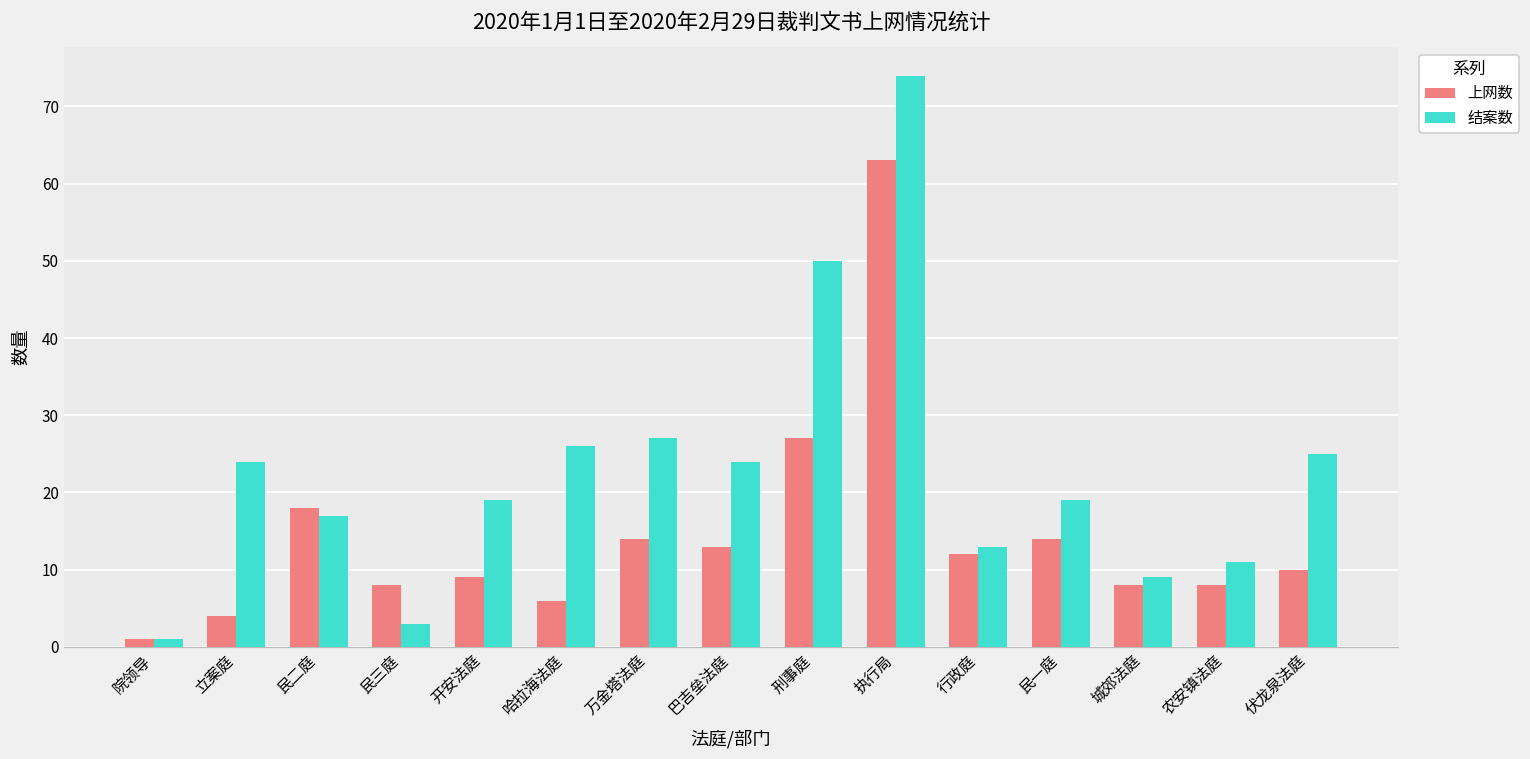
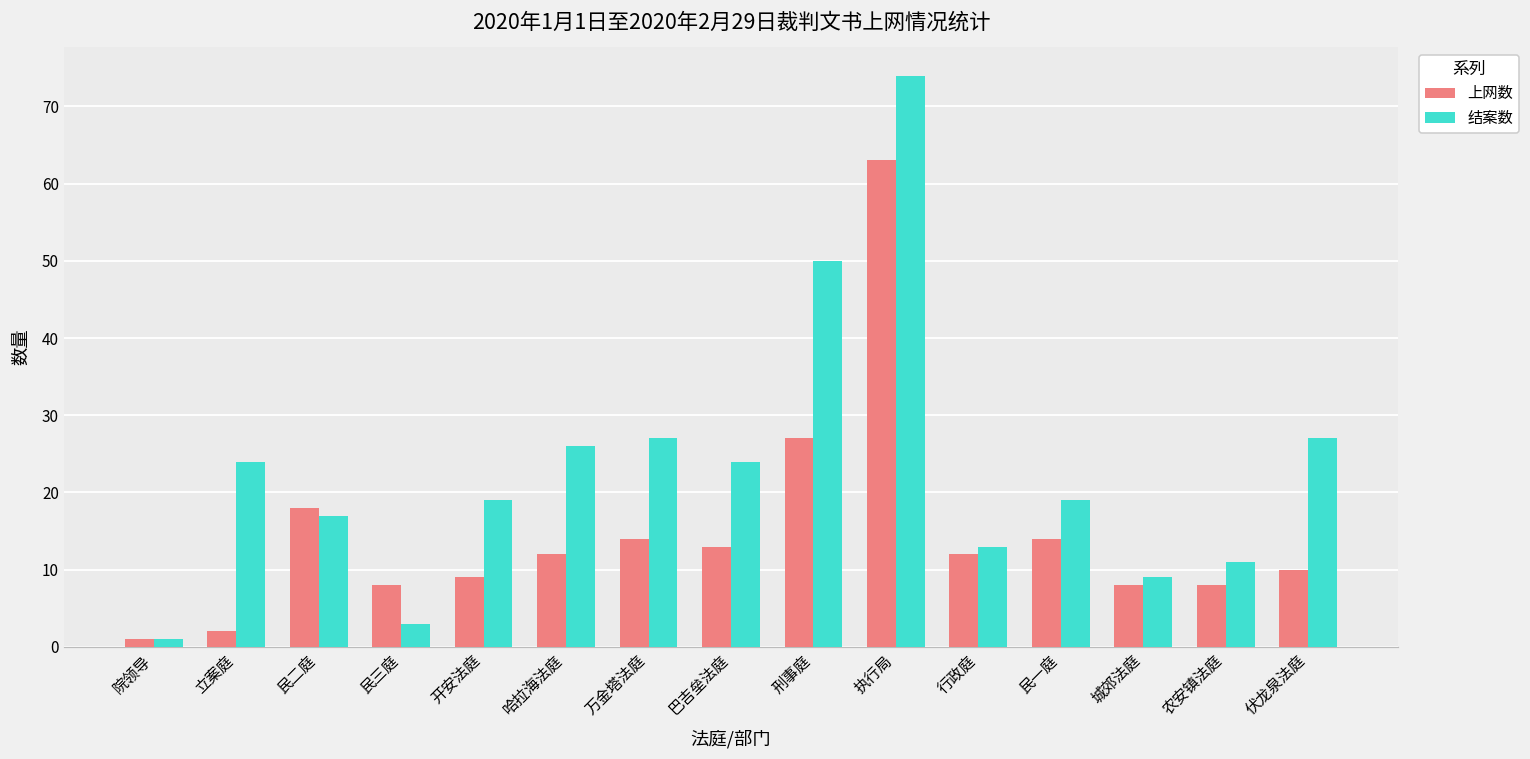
  {
    "上网数": {
      "院领导": 1,
-     "立案庭": 4,
+     "立案庭": 2,
      "民二庭": 18,
      "民三庭": 8,
      "开安法庭": 9,
-     "哈拉海法庭": 6,
+     "哈拉海法庭": 12,
      "万金塔法庭": 14,
      "巴吉垒法庭": 13,
      "刑事庭": 27,
      "执行局": 63,
      "行政庭": 12,
      "民一庭": 14,
      "城郊法庭": 8,
      "农安镇法庭": 8,
      "伏龙泉法庭": 10
    },
    "结案数": {
      "院领导": 1,
      "立案庭": 24,
      "民二庭": 17,
      "民三庭": 3,
      "开安法庭": 19,
      "哈拉海法庭": 26,
      "万金塔法庭": 27,
      "巴吉垒法庭": 24,
      "刑事庭": 50,
      "执行局": 74,
      "行政庭": 13,
      "民一庭": 19,
      "城郊法庭": 9,
      "农安镇法庭": 11,
-     "伏龙泉法庭": 25
+     "伏龙泉法庭": 27
    }
  }
